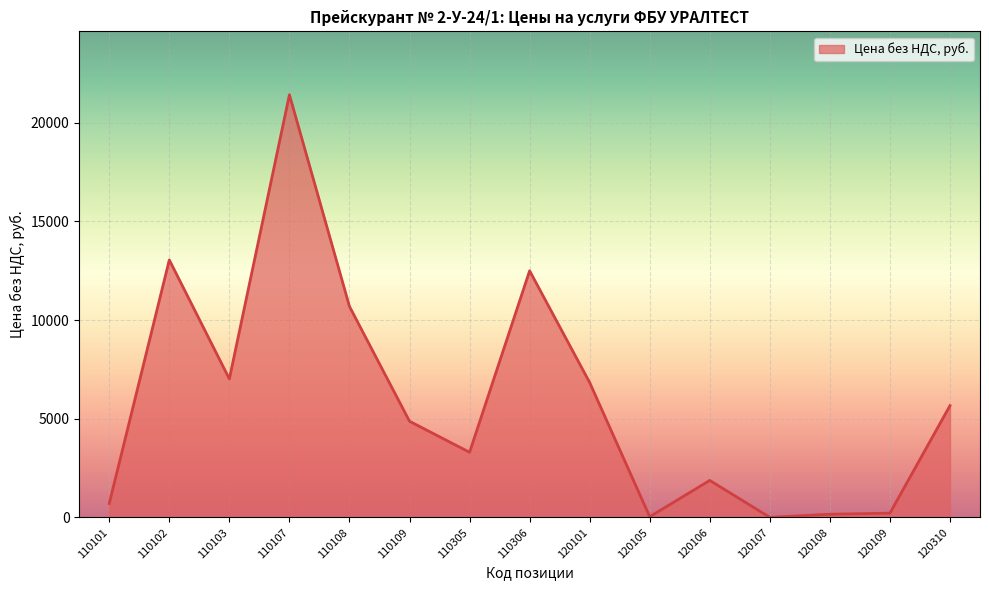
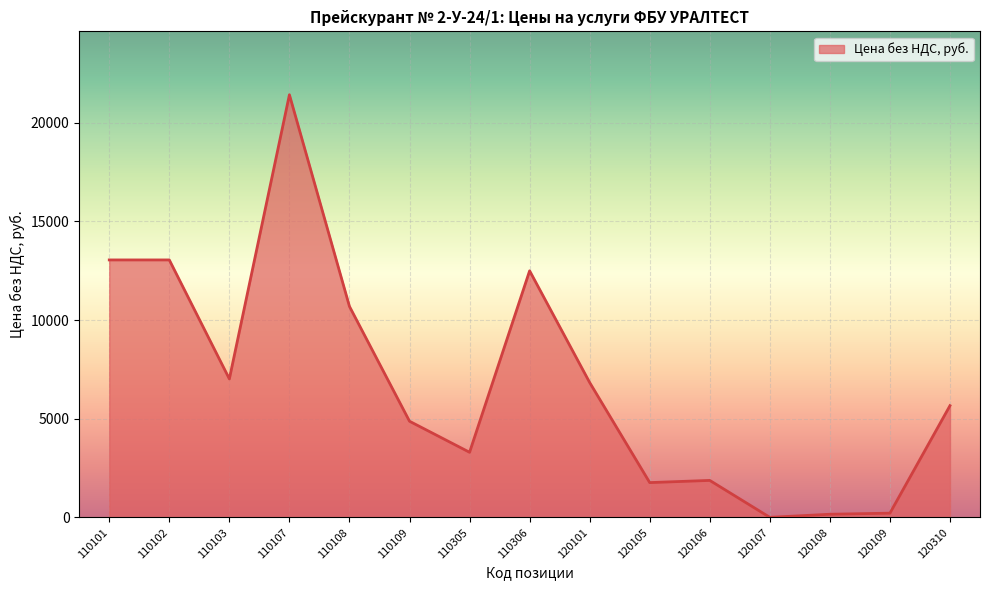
  {
-   "110101": 700,
+   "110101": 13100,
    "110102": 13100,
    "110103": 7000,
    "110107": 21400,
    "110108": 10700,
    "110109": 4900,
    "110305": 3300,
    "110306": 12500,
    "120101": 6800,
-   "120105": 0,
+   "120105": 1800,
    "120106": 1900,
    "120107": 0,
    "120108": 200,
    "120109": 200,
    "120310": 5700
  }
